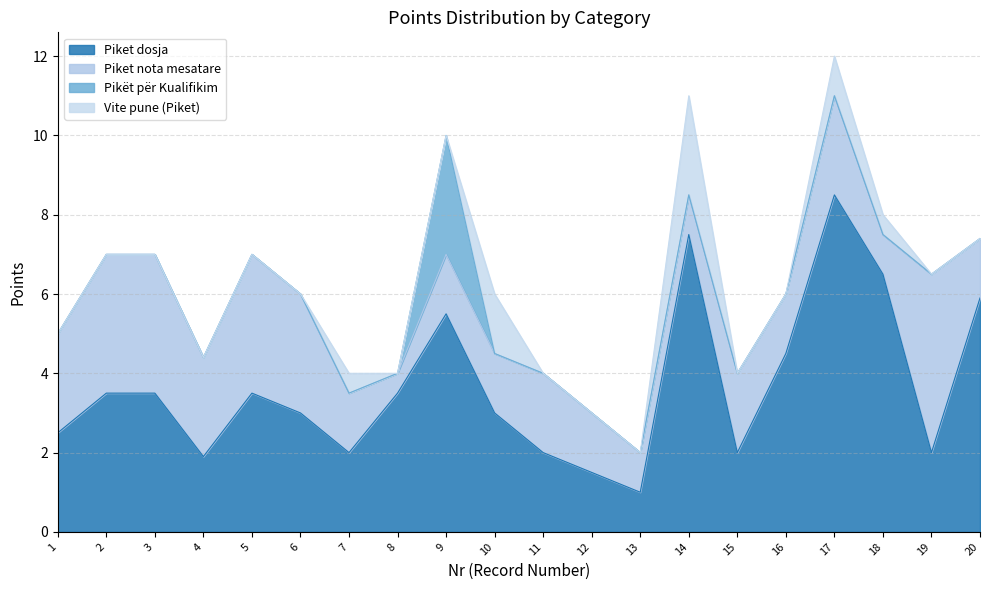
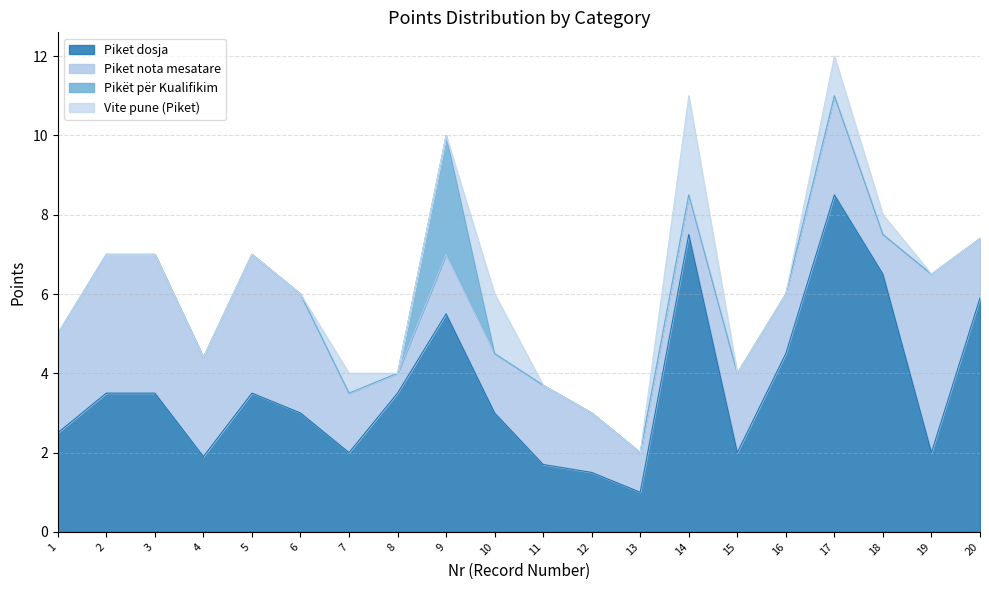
  {
    "Piket dosja": {
      "1": 2.5,
      "2": 3.5,
      "3": 3.5,
      "4": 1.9,
      "5": 3.5,
      "6": 3.0,
      "7": 2.0,
      "8": 3.5,
      "9": 5.5,
      "10": 3.0,
-     "11": 2.0,
+     "11": 1.7,
      "12": 1.5,
      "13": 1.0,
      "14": 7.5,
      "15": 2.0,
      "16": 4.5,
      "17": 8.5,
      "18": 6.5,
      "19": 2.0,
      "20": 5.9
    }
  }
